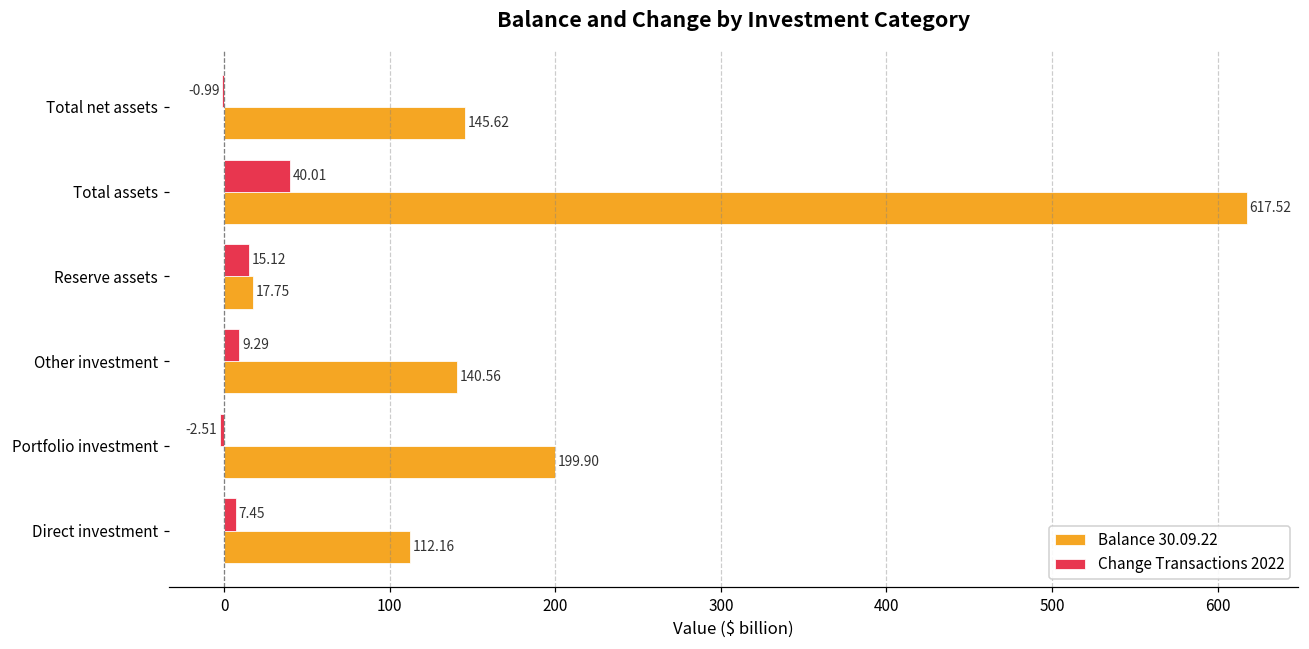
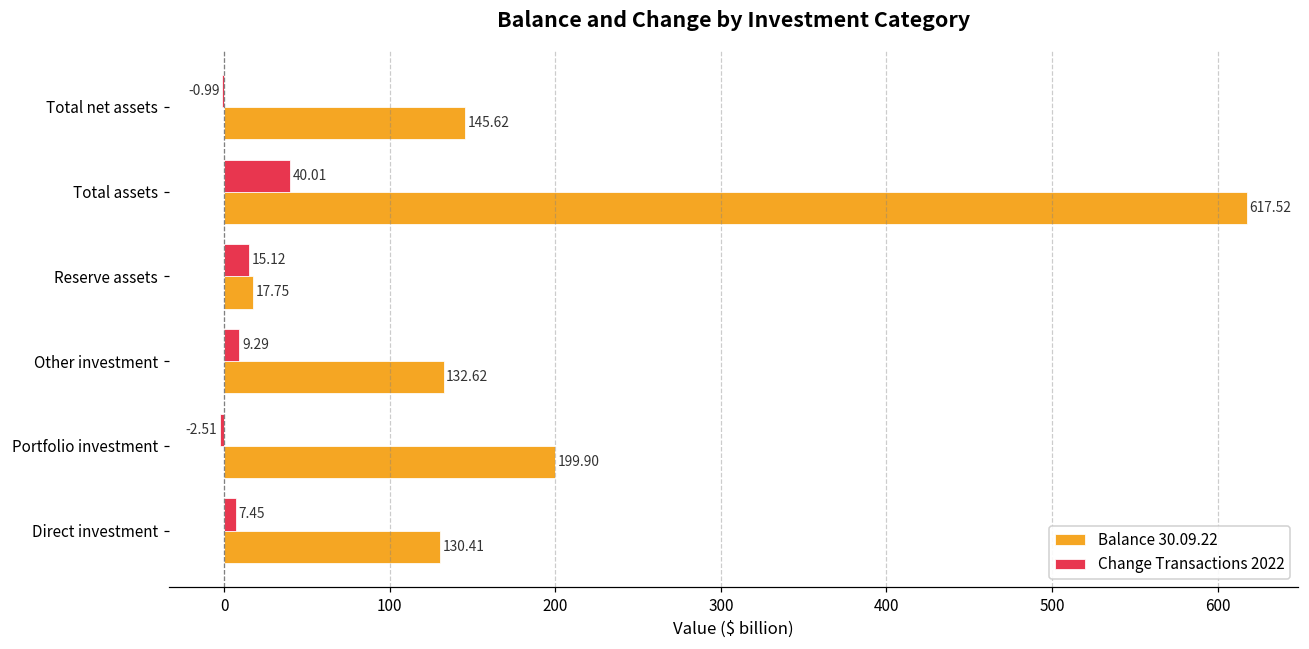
  {
    "Balance 30.09.22": {
      "Total net assets": 145.62,
      "Total assets": 617.52,
      "Reserve assets": 17.75,
-     "Other investment": 140.56,
+     "Other investment": 132.62,
      "Portfolio investment": 199.90,
-     "Direct investment": 112.16
+     "Direct investment": 130.41
    },
    "Change Transactions 2022": {
      "Total net assets": -0.99,
      "Total assets": 40.01,
      "Reserve assets": 15.12,
      "Other investment": 9.29,
      "Portfolio investment": -2.51,
      "Direct investment": 7.45
    }
  }
